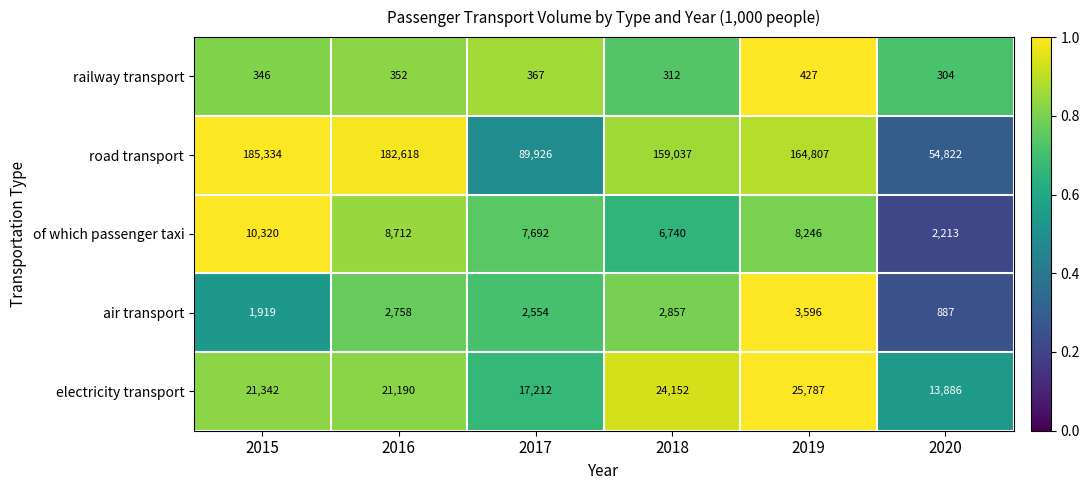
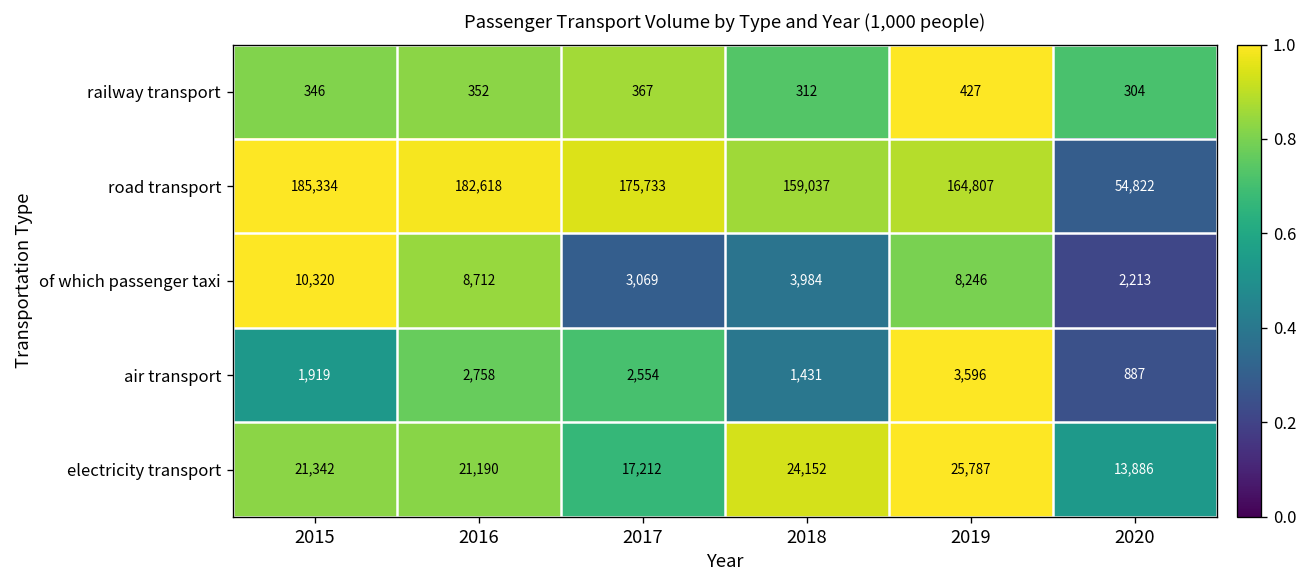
  {
    "railway transport": {
      "2015": "346",
      "2016": "352",
      "2017": "367",
      "2018": "312",
      "2019": "427",
      "2020": "304"
    },
    "road transport": {
      "2015": "185,334",
      "2016": "182,618",
-     "2017": "89,926",
+     "2017": "175,733",
      "2018": "159,037",
      "2019": "164,807",
      "2020": "54,822"
    },
    "of which passenger taxi": {
      "2015": "10,320",
      "2016": "8,712",
-     "2017": "7,692",
-     "2018": "6,740",
+     "2017": "3,069",
+     "2018": "3,984",
      "2019": "8,246",
      "2020": "2,213"
    },
    "air transport": {
      "2015": "1,919",
      "2016": "2,758",
      "2017": "2,554",
-     "2018": "2,857",
+     "2018": "1,431",
      "2019": "3,596",
      "2020": "887"
    },
    "electricity transport": {
      "2015": "21,342",
      "2016": "21,190",
      "2017": "17,212",
      "2018": "24,152",
      "2019": "25,787",
      "2020": "13,886"
    }
  }
